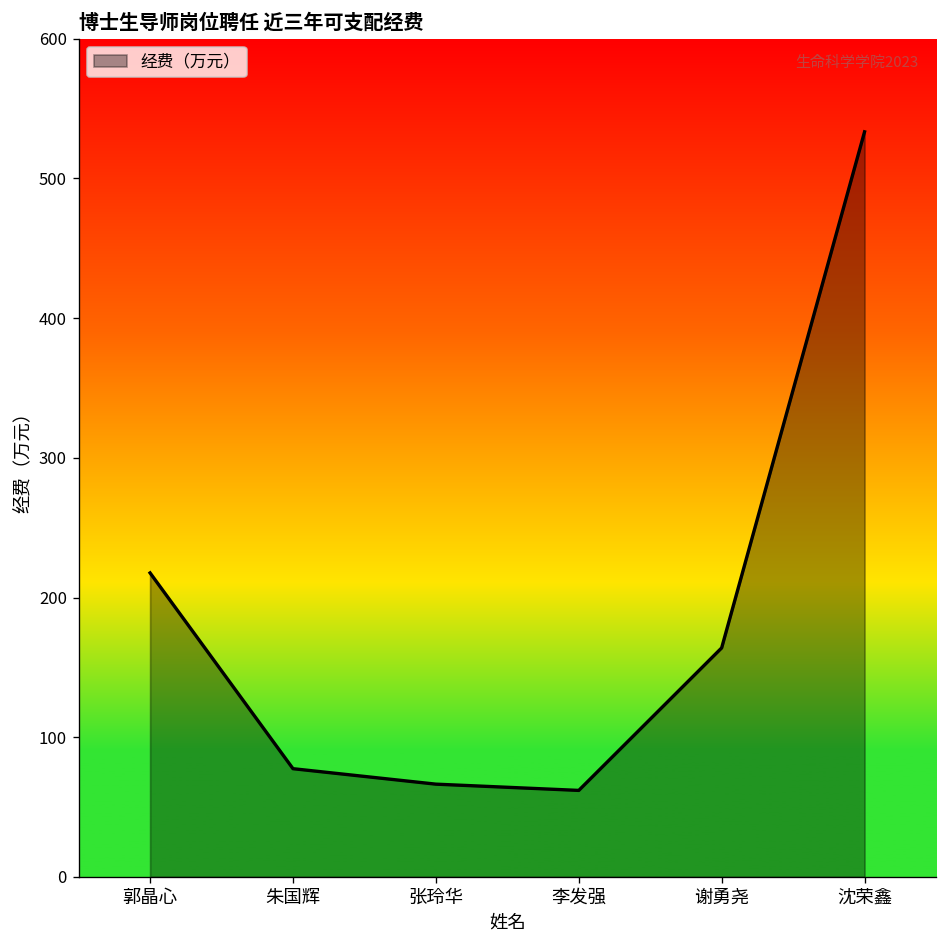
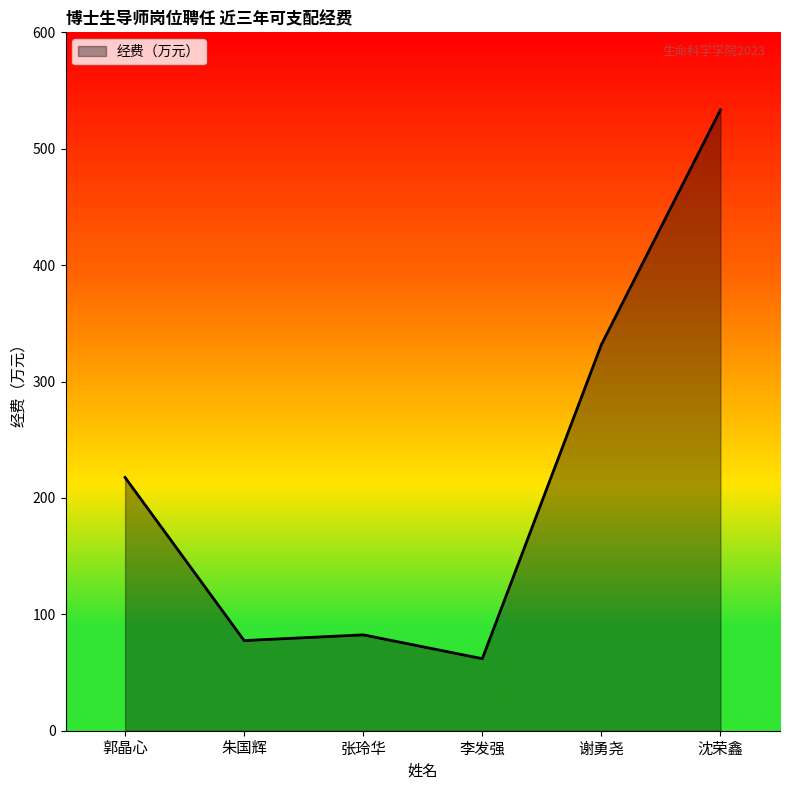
  {
    "郭晶心": 218,
    "朱国辉": 77,
-   "张玲华": 66,
+   "张玲华": 82,
    "李发强": 62,
-   "谢勇尧": 164,
+   "谢勇尧": 332,
    "沈荣鑫": 533
  }
